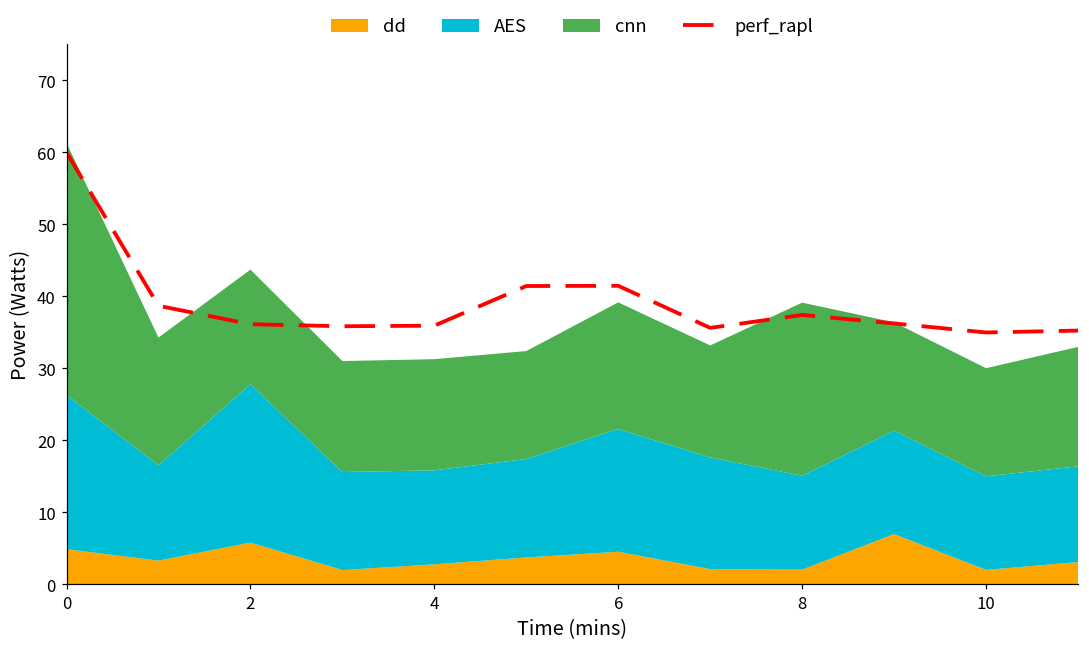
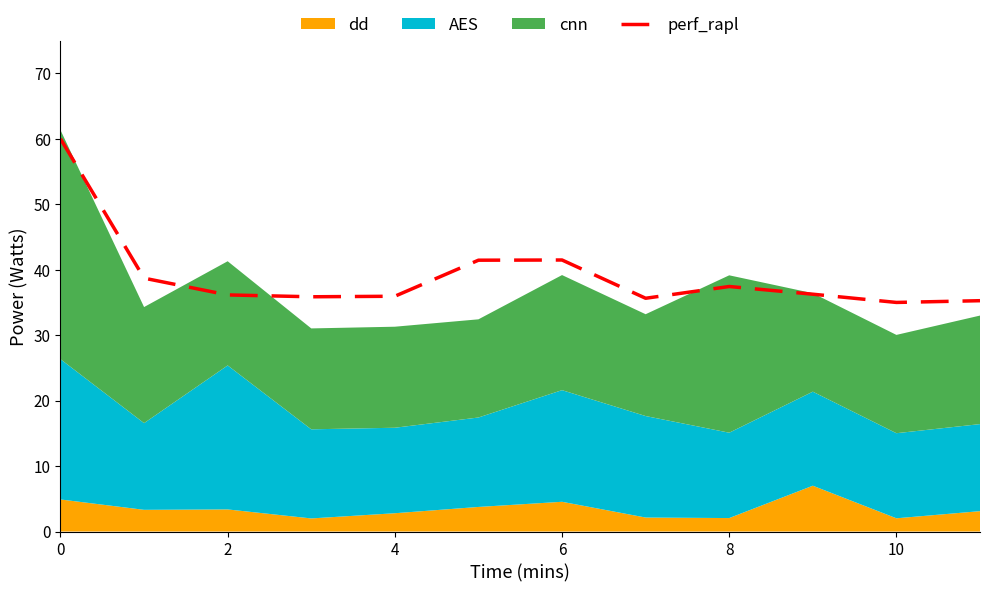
  {
    "perf_rapl": {
      "0": 60,
      "2": 36,
      "4": 36,
      "6": 41,
      "8": 37,
      "10": 35
    },
    "dd": {
-     "2": 6
+     "2": 3
    },
    "cnn": {
      "0": 35,
      "2": 16,
      "4": 15,
      "6": 18,
      "8": 24,
      "10": 15
    }
  }
